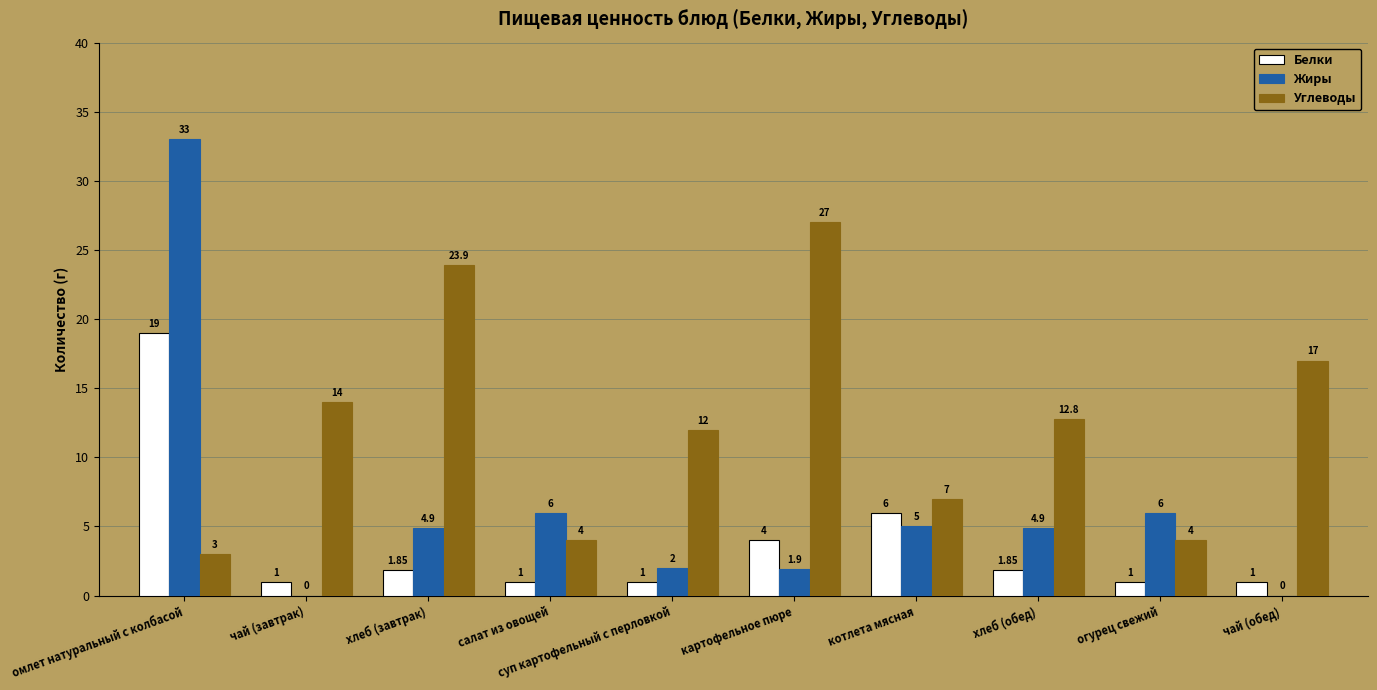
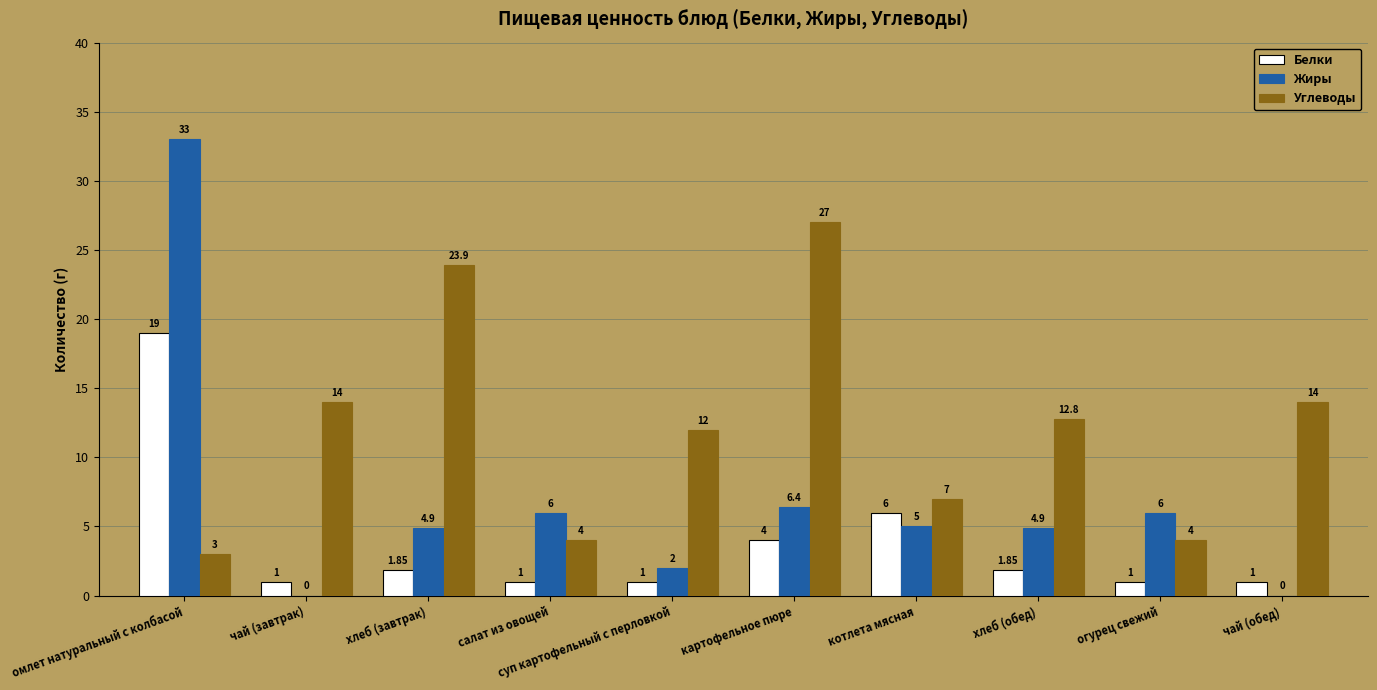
  {
    "Белки": {
      "омлет натуральный с колбасой": 19,
      "чай (завтрак)": 1,
      "хлеб (завтрак)": 1.85,
      "салат из овощей": 1,
      "суп картофельный с перловкой": 1,
      "картофельное пюре": 4,
      "котлета мясная": 6,
      "хлеб (обед)": 1.85,
      "огурец свежий": 1,
      "чай (обед)": 1
    },
    "Жиры": {
      "омлет натуральный с колбасой": 33,
      "чай (завтрак)": 0,
      "хлеб (завтрак)": 4.9,
      "салат из овощей": 6,
      "суп картофельный с перловкой": 2,
-     "картофельное пюре": 1.9,
+     "картофельное пюре": 6.4,
      "котлета мясная": 5,
      "хлеб (обед)": 4.9,
      "огурец свежий": 6,
      "чай (обед)": 0
    },
    "Углеводы": {
      "омлет натуральный с колбасой": 3,
      "чай (завтрак)": 14,
      "хлеб (завтрак)": 23.9,
      "салат из овощей": 4,
      "суп картофельный с перловкой": 12,
      "картофельное пюре": 27,
      "котлета мясная": 7,
      "хлеб (обед)": 12.8,
      "огурец свежий": 4,
-     "чай (обед)": 17
+     "чай (обед)": 14
    }
  }
